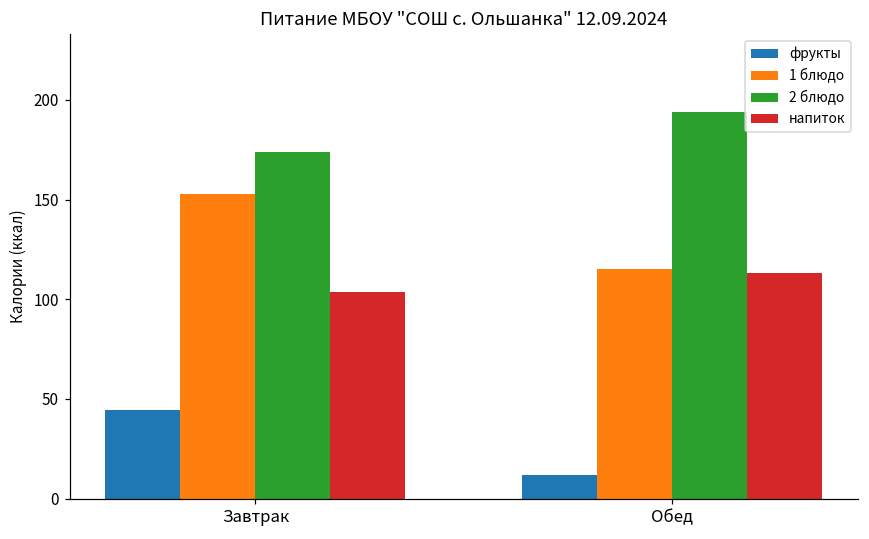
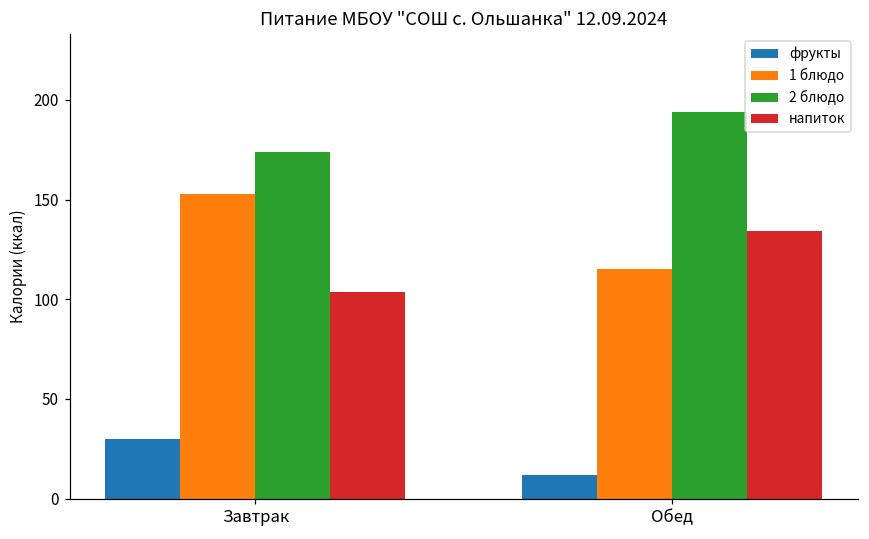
  {
    "фрукты": {
-     "Завтрак": 44,
+     "Завтрак": 30,
      "Обед": 12
    },
    "1 блюдо": {
      "Завтрак": 153,
      "Обед": 115
    },
    "2 блюдо": {
      "Завтрак": 174,
      "Обед": 194
    },
    "напиток": {
      "Завтрак": 104,
-     "Обед": 113
+     "Обед": 134
    }
  }
